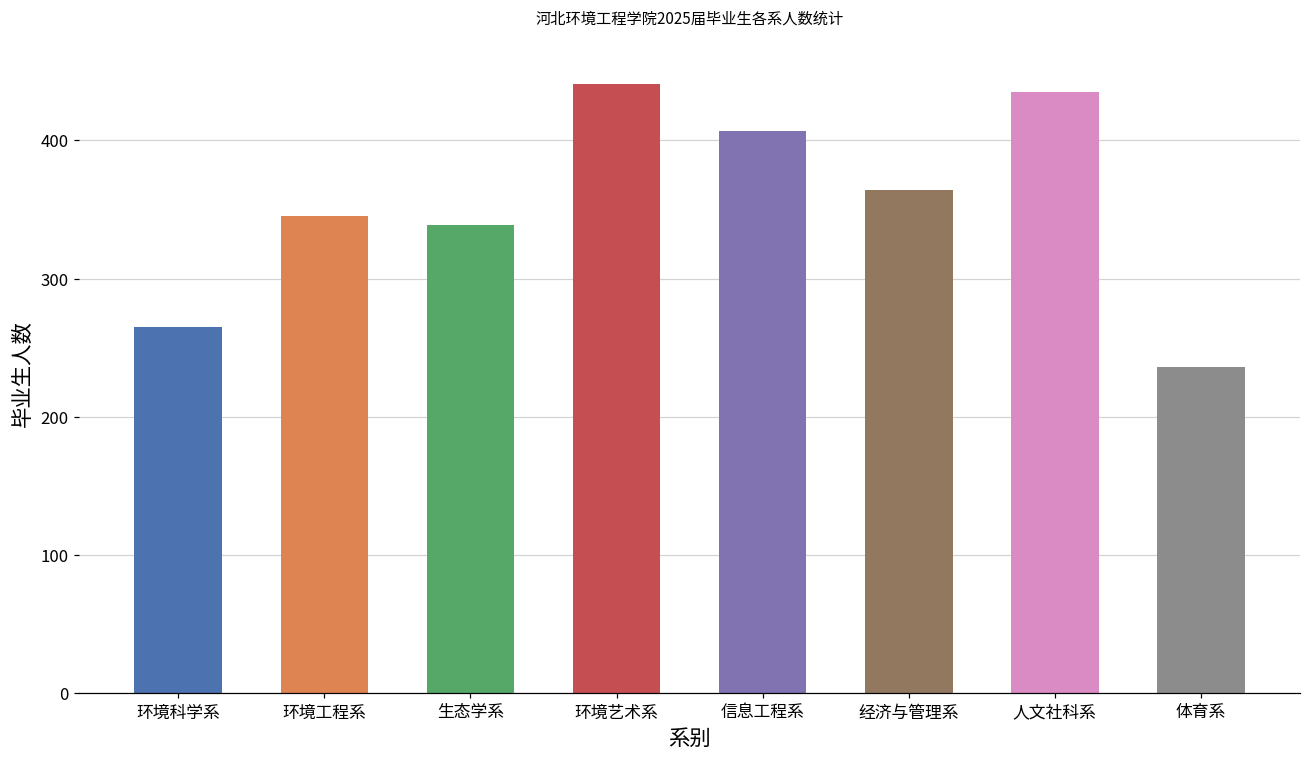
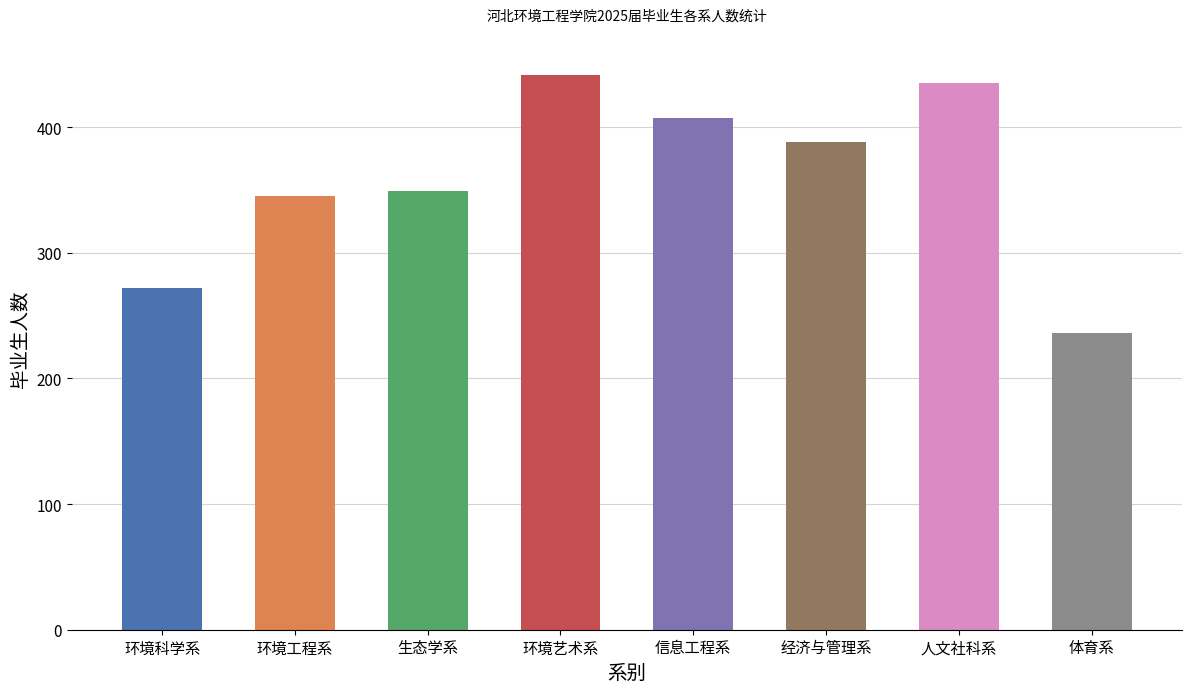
  {
-   "环境科学系": 265,
+   "环境科学系": 272,
    "环境工程系": 345,
-   "生态学系": 339,
+   "生态学系": 349,
    "环境艺术系": 441,
    "信息工程系": 407,
-   "经济与管理系": 364,
+   "经济与管理系": 388,
    "人文社科系": 435,
    "体育系": 236
  }
